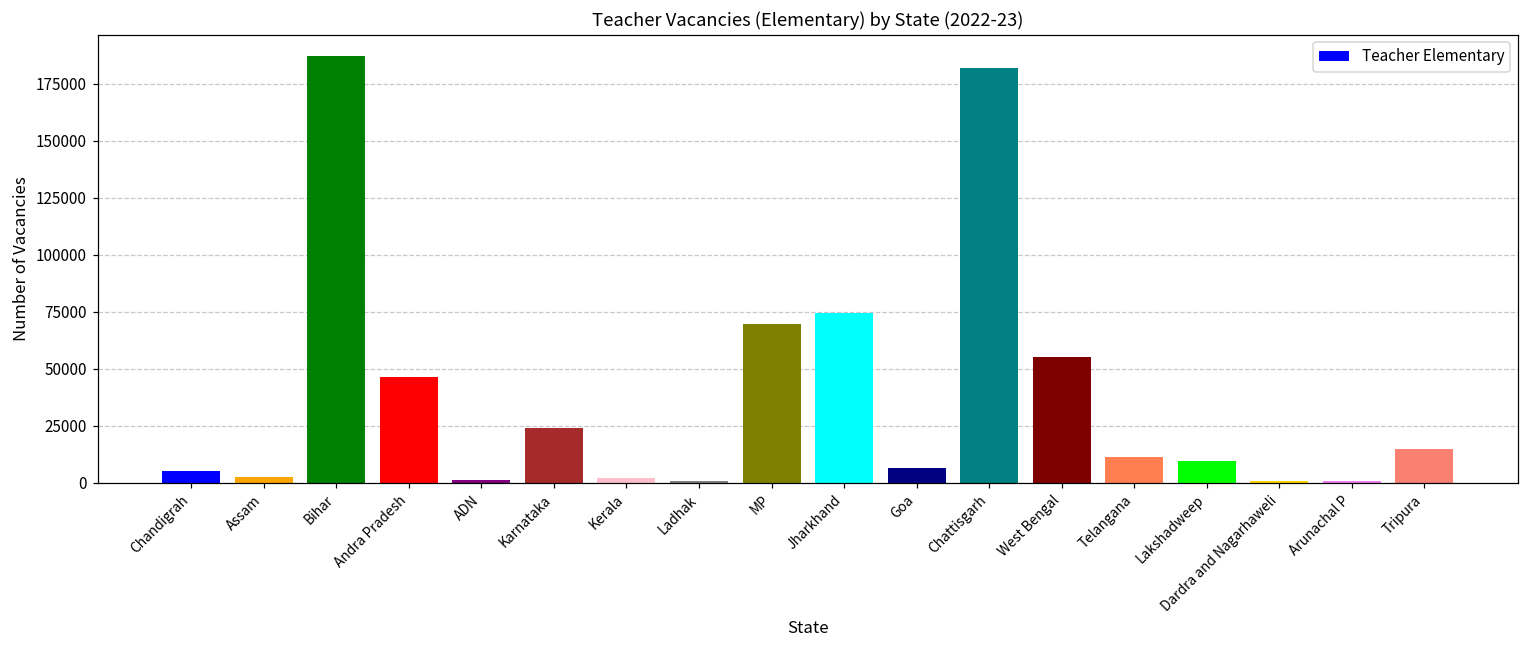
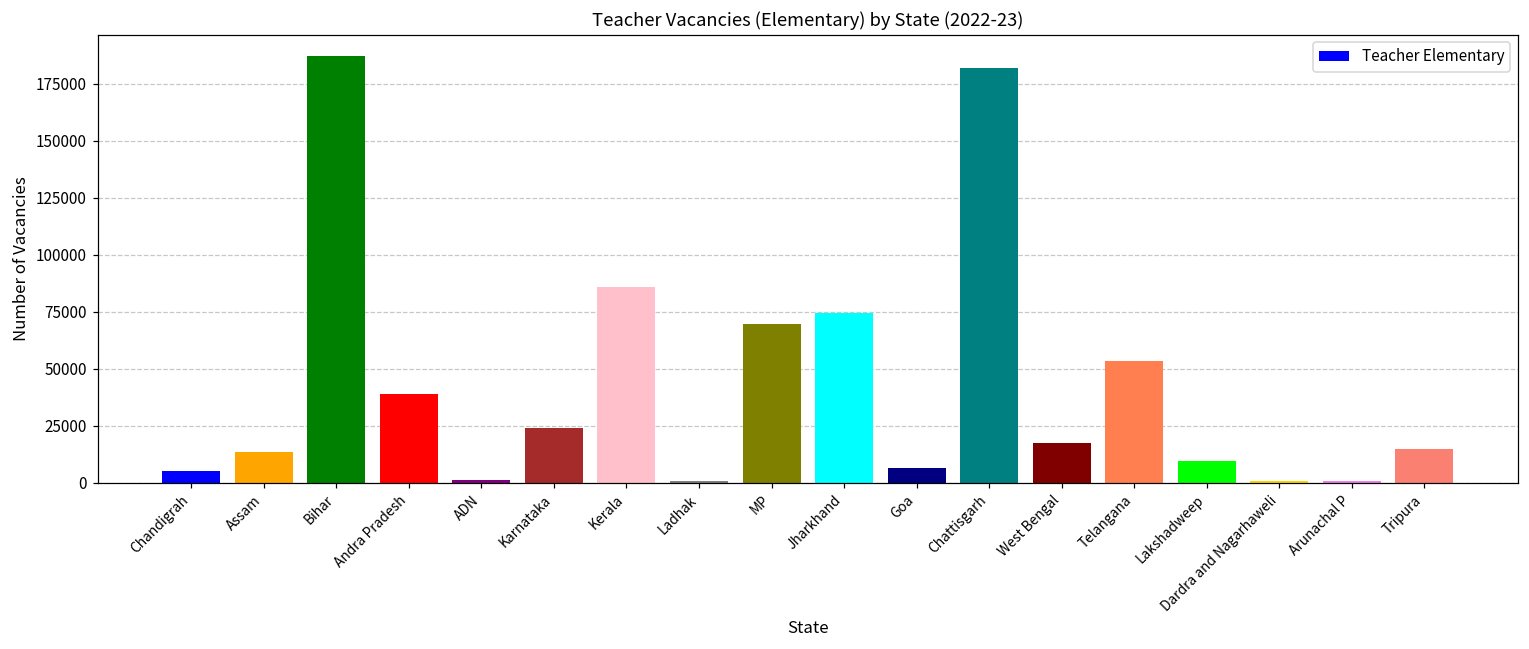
  {
    "Chandigrah": 5000,
-   "Assam": 2000,
+   "Assam": 13000,
    "Bihar": 187000,
-   "Andra Pradesh": 46000,
+   "Andra Pradesh": 39000,
    "Karnataka": 24000,
-   "Kerala": 2000,
+   "Kerala": 86000,
    "MP": 70000,
    "Jharkhand": 74000,
    "Goa": 6000,
    "Chattisgarh": 182000,
-   "West Bengal": 55000,
-   "Telangana": 11000,
+   "West Bengal": 17000,
+   "Telangana": 53000,
    "Lakshadweep": 9000,
    "Tripura": 15000
  }
